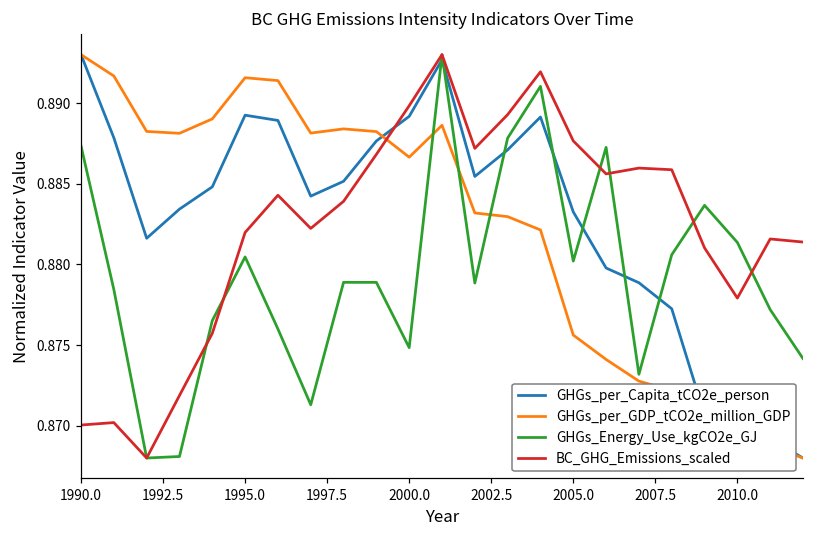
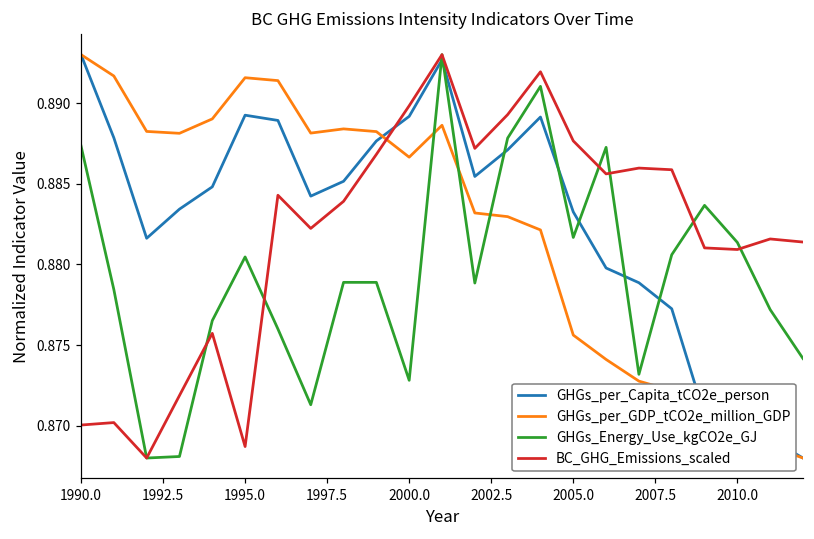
  {
    "GHGs_per_Capita_tCO2e_person": {
      "1995.0": 0.8892,
      "2000.0": 0.8892,
      "2005.0": 0.8833
    },
    "GHGs_per_GDP_tCO2e_million_GDP": {
      "1995.0": 0.8916,
      "2000.0": 0.8866,
      "2005.0": 0.8756
    },
    "GHGs_Energy_Use_kgCO2e_GJ": {
      "1990.0": 0.8873,
      "1995.0": 0.8805,
-     "2000.0": 0.8748,
-     "2005.0": 0.8802,
+     "2000.0": 0.8728,
+     "2005.0": 0.8817,
      "2010.0": 0.8814
    },
    "BC_GHG_Emissions_scaled": {
      "1990.0": 0.8700,
-     "1995.0": 0.8820,
+     "1995.0": 0.8687,
      "2000.0": 0.8898,
      "2005.0": 0.8877,
-     "2010.0": 0.8779
+     "2010.0": 0.8809
    }
  }
